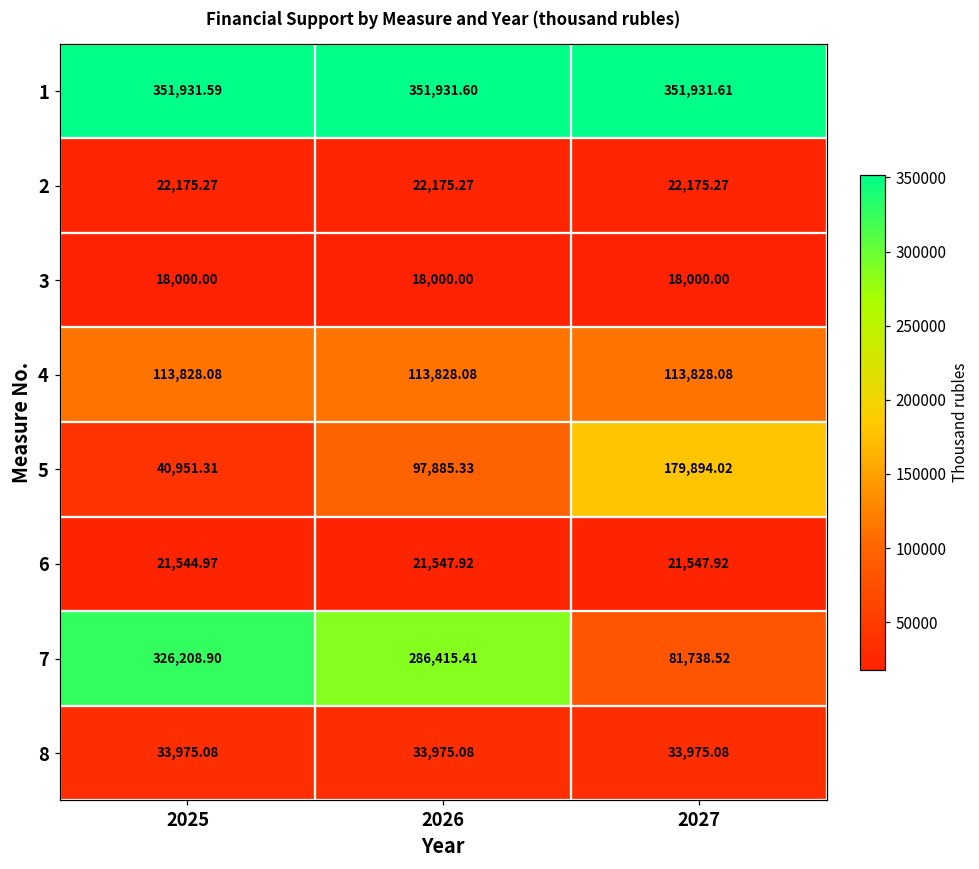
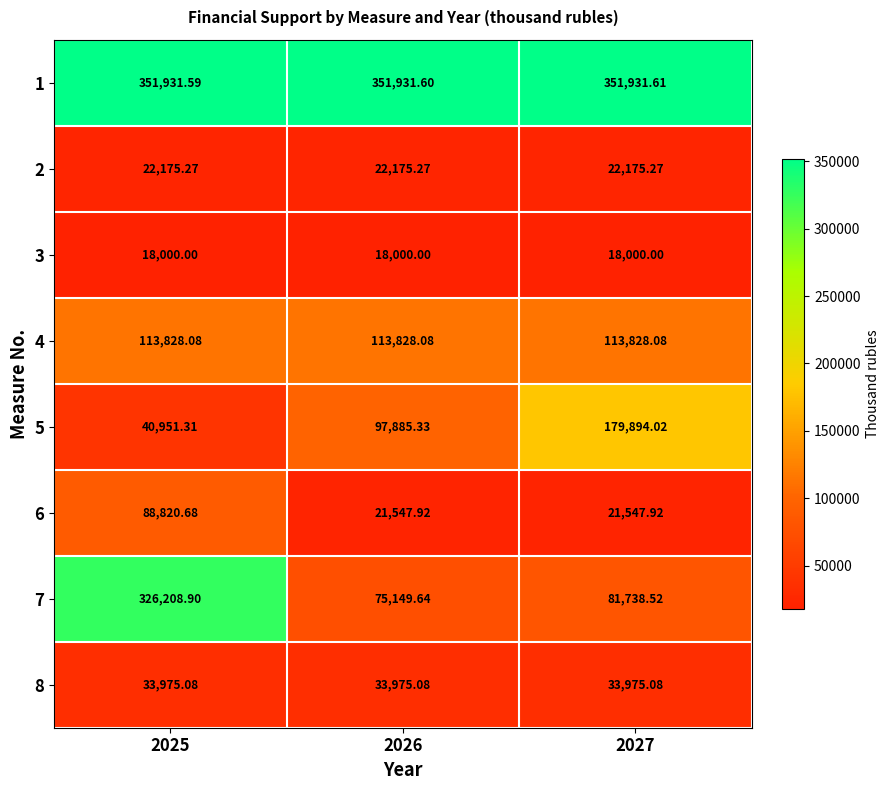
  {
    "1": {
      "2025": "351,931.59",
      "2026": "351,931.60",
      "2027": "351,931.61"
    },
    "2": {
      "2025": "22,175.27",
      "2026": "22,175.27",
      "2027": "22,175.27"
    },
    "3": {
      "2025": "18,000.00",
      "2026": "18,000.00",
      "2027": "18,000.00"
    },
    "4": {
      "2025": "113,828.08",
      "2026": "113,828.08",
      "2027": "113,828.08"
    },
    "5": {
      "2025": "40,951.31",
      "2026": "97,885.33",
      "2027": "179,894.02"
    },
    "6": {
-     "2025": "21,544.97",
+     "2025": "88,820.68",
      "2026": "21,547.92",
      "2027": "21,547.92"
    },
    "7": {
      "2025": "326,208.90",
-     "2026": "286,415.41",
+     "2026": "75,149.64",
      "2027": "81,738.52"
    },
    "8": {
      "2025": "33,975.08",
      "2026": "33,975.08",
      "2027": "33,975.08"
    }
  }
